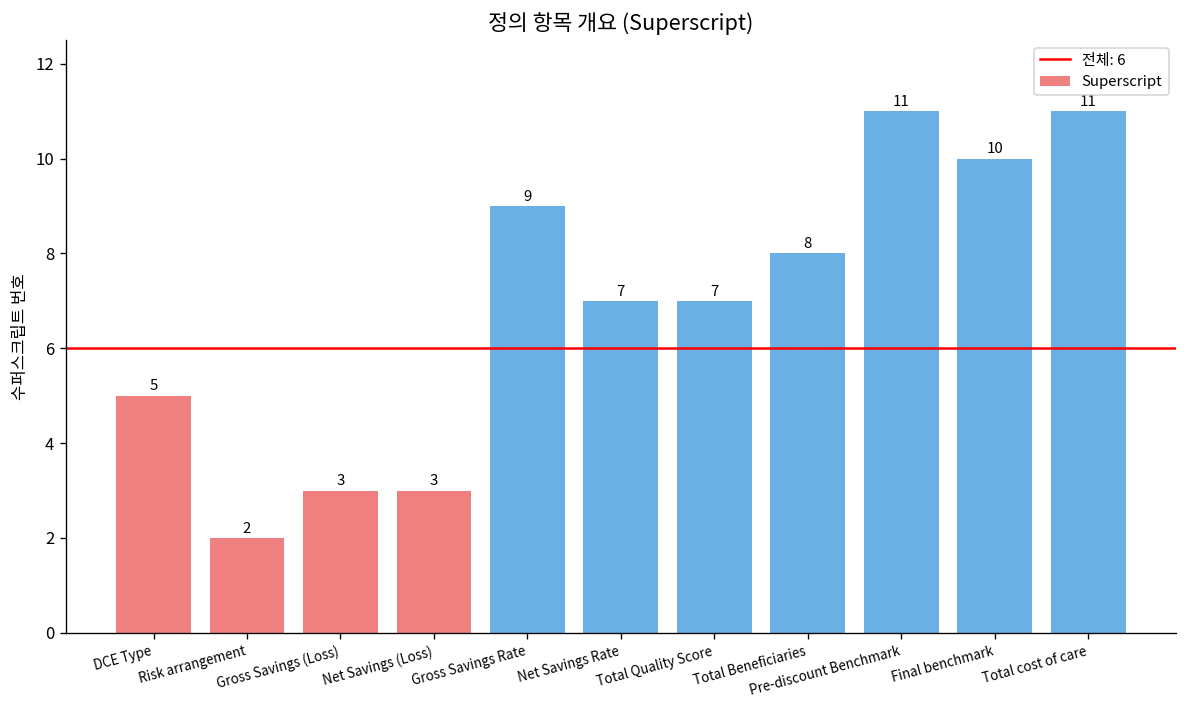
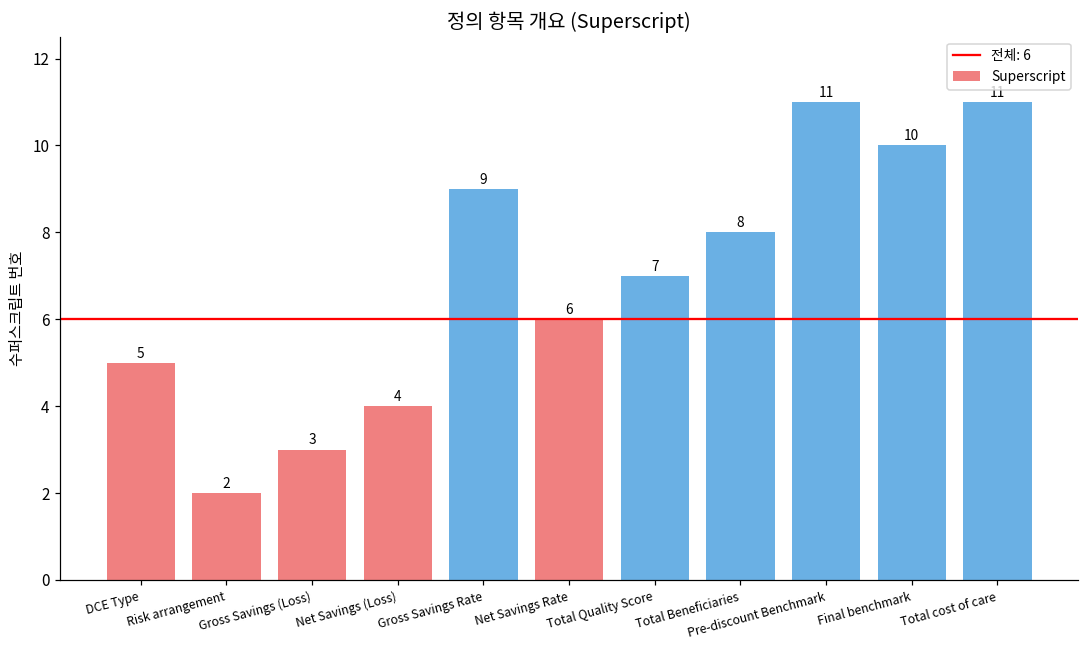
  {
    "DCE Type": 5,
    "Risk arrangement": 2,
    "Gross Savings (Loss)": 3,
-   "Net Savings (Loss)": 3,
+   "Net Savings (Loss)": 4,
    "Gross Savings Rate": 9,
-   "Net Savings Rate": 7,
+   "Net Savings Rate": 6,
    "Total Quality Score": 7,
    "Total Beneficiaries": 8,
    "Pre-discount Benchmark": 11,
    "Final benchmark": 10
  }
